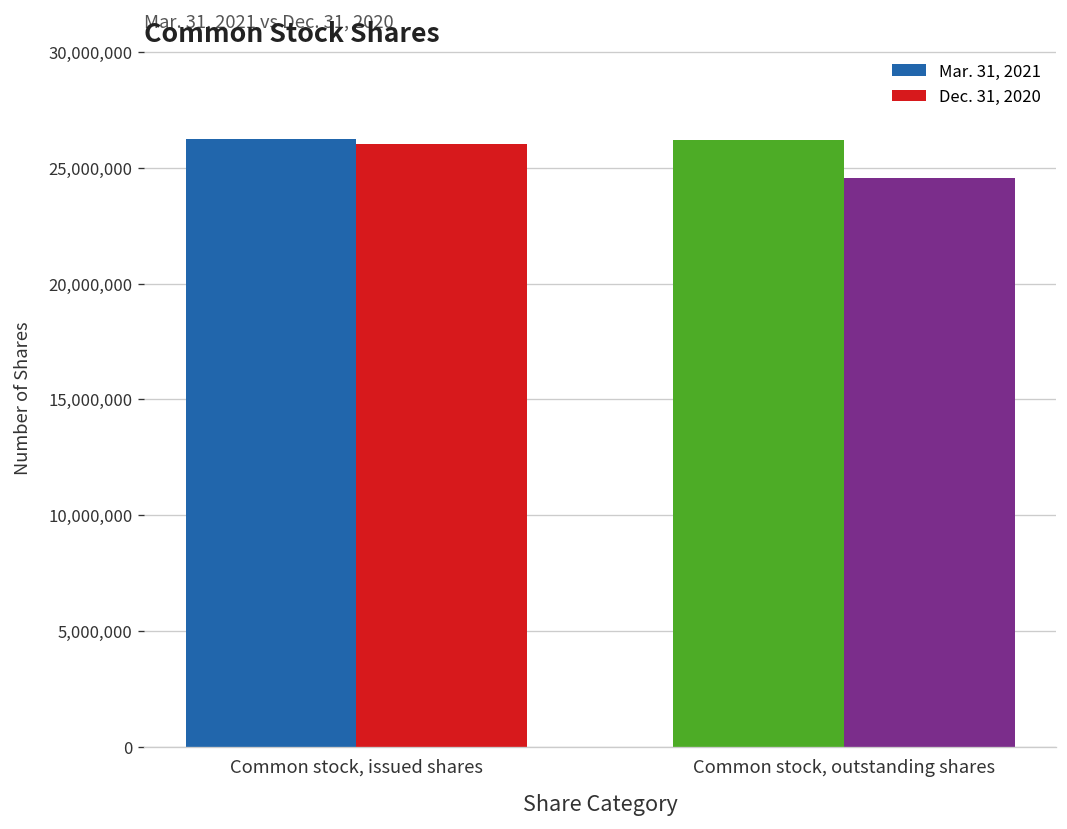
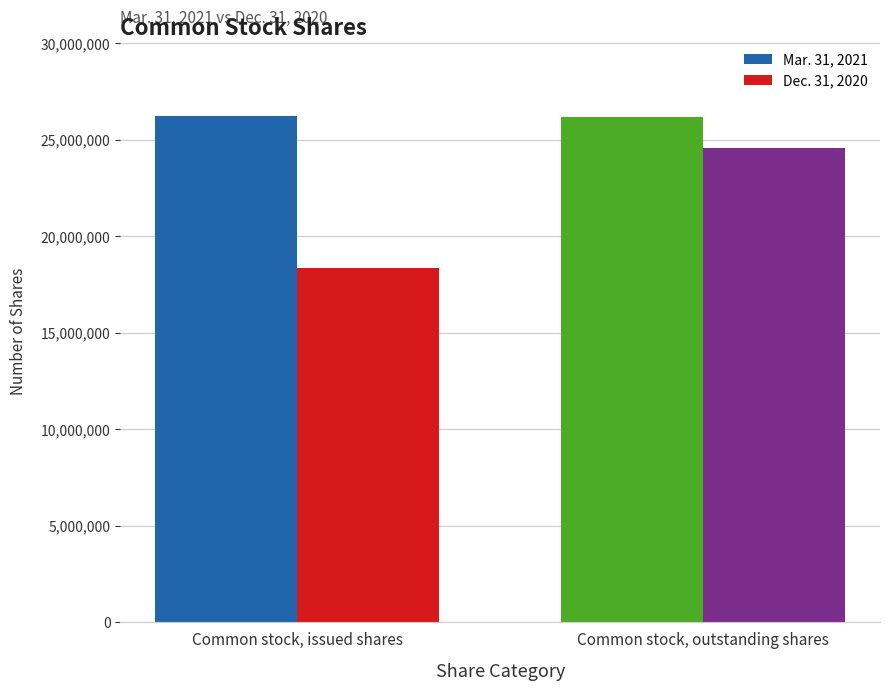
  {
    "Mar. 31, 2021": {
      "Common stock, issued shares": "26,200,000",
      "Common stock, outstanding shares": "26,200,000"
    },
    "Dec. 31, 2020": {
-     "Common stock, issued shares": "26,000,000",
+     "Common stock, issued shares": "18,300,000",
      "Common stock, outstanding shares": "24,600,000"
    }
  }
